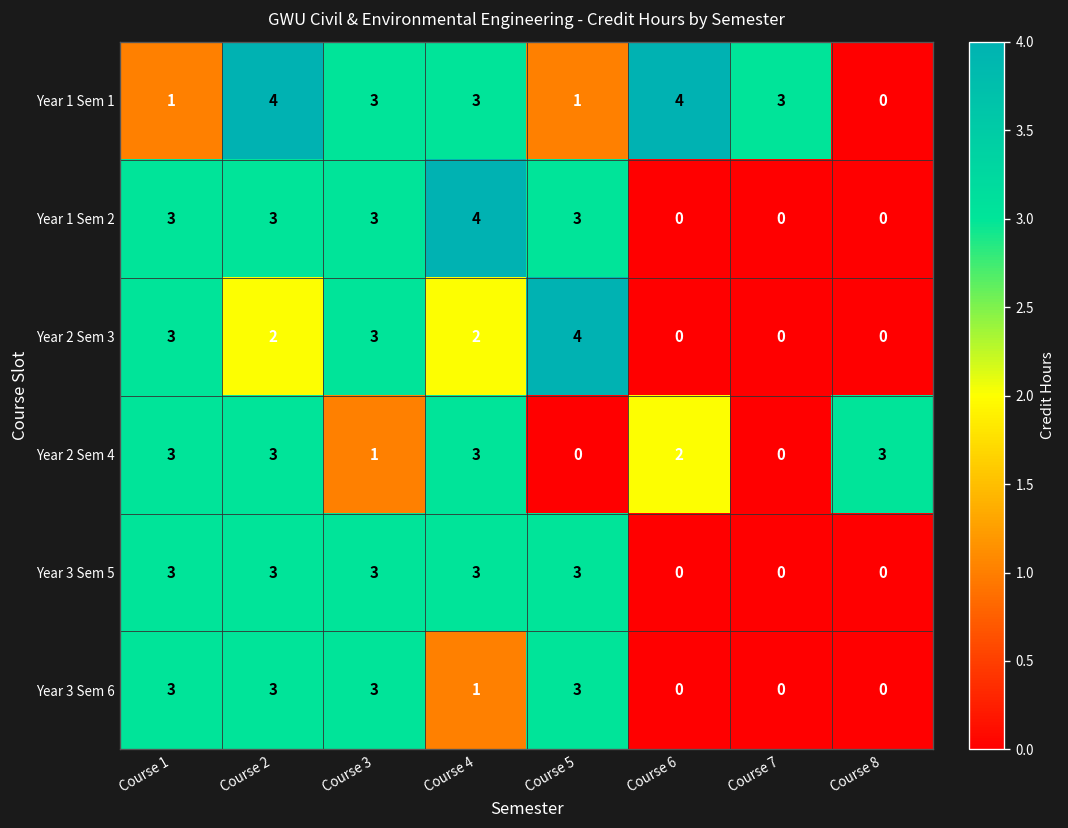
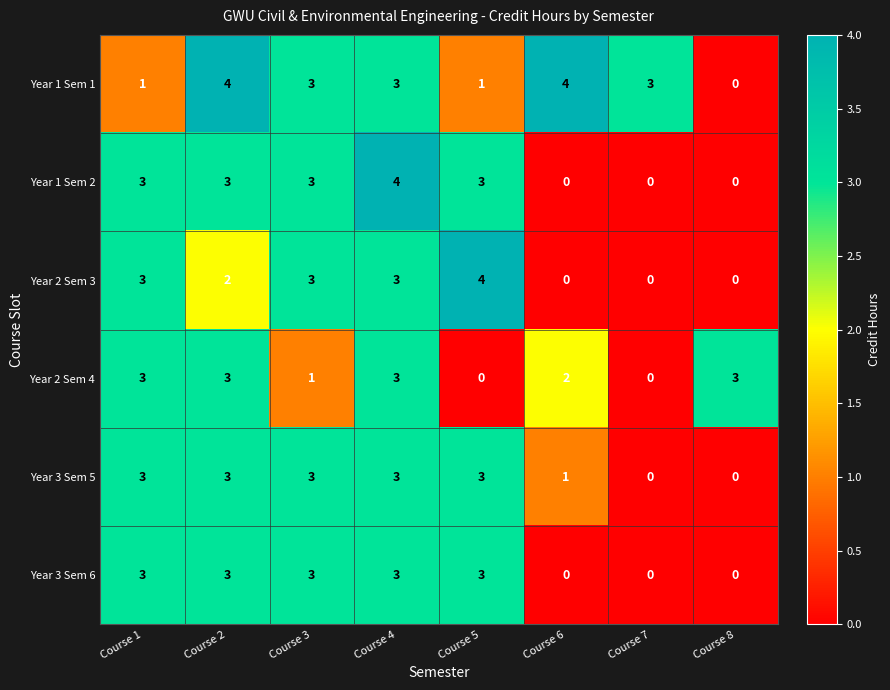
  {
    "Year 1 Sem 1": {
      "Course 1": 1,
      "Course 2": 4,
      "Course 3": 3,
      "Course 4": 3,
      "Course 5": 1,
      "Course 6": 4,
      "Course 7": 3,
      "Course 8": 0
    },
    "Year 1 Sem 2": {
      "Course 1": 3,
      "Course 2": 3,
      "Course 3": 3,
      "Course 4": 4,
      "Course 5": 3,
      "Course 6": 0,
      "Course 7": 0,
      "Course 8": 0
    },
    "Year 2 Sem 3": {
      "Course 1": 3,
      "Course 2": 2,
      "Course 3": 3,
-     "Course 4": 2,
+     "Course 4": 3,
      "Course 5": 4,
      "Course 6": 0,
      "Course 7": 0,
      "Course 8": 0
    },
    "Year 2 Sem 4": {
      "Course 1": 3,
      "Course 2": 3,
      "Course 3": 1,
      "Course 4": 3,
      "Course 5": 0,
      "Course 6": 2,
      "Course 7": 0,
      "Course 8": 3
    },
    "Year 3 Sem 5": {
      "Course 1": 3,
      "Course 2": 3,
      "Course 3": 3,
      "Course 4": 3,
      "Course 5": 3,
-     "Course 6": 0,
+     "Course 6": 1,
      "Course 7": 0,
      "Course 8": 0
    },
    "Year 3 Sem 6": {
      "Course 1": 3,
      "Course 2": 3,
      "Course 3": 3,
-     "Course 4": 1,
+     "Course 4": 3,
      "Course 5": 3,
      "Course 6": 0,
      "Course 7": 0,
      "Course 8": 0
    }
  }
